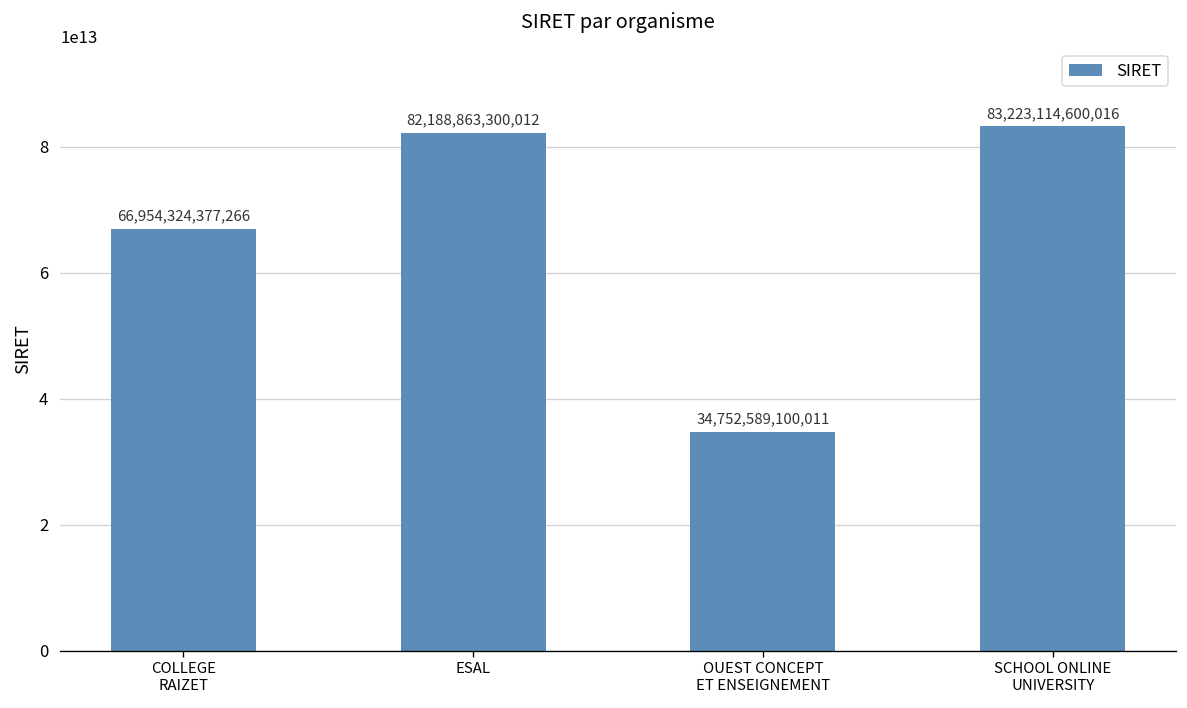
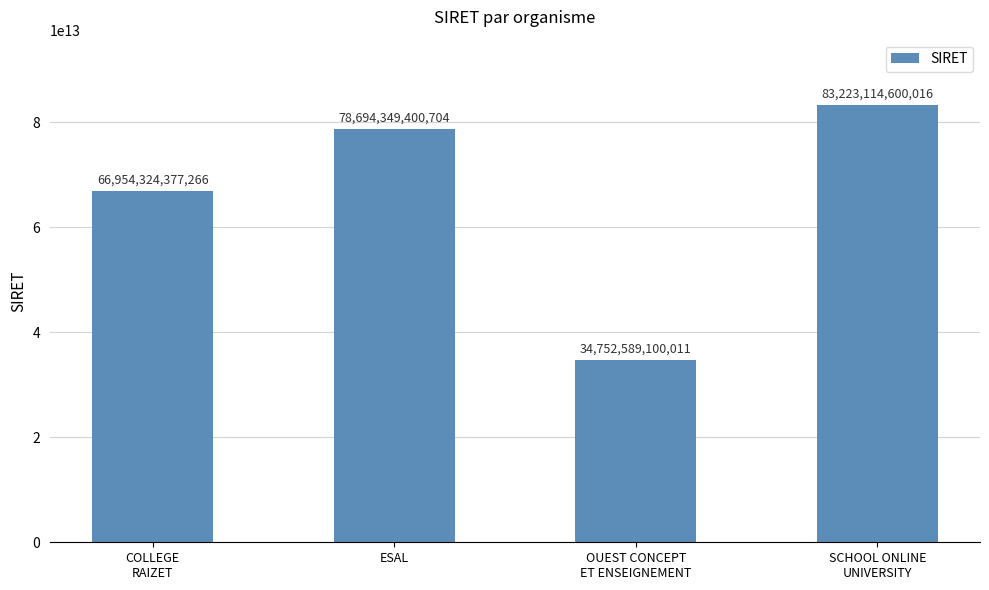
  {
    "COLLEGE RAIZET": "66,954,324,377,266",
-   "ESAL": "82,188,863,300,012",
+   "ESAL": "78,694,349,400,704",
    "OUEST CONCEPT ET ENSEIGNEMENT": "34,752,589,100,011",
    "SCHOOL ONLINE UNIVERSITY": "83,223,114,600,016"
  }
